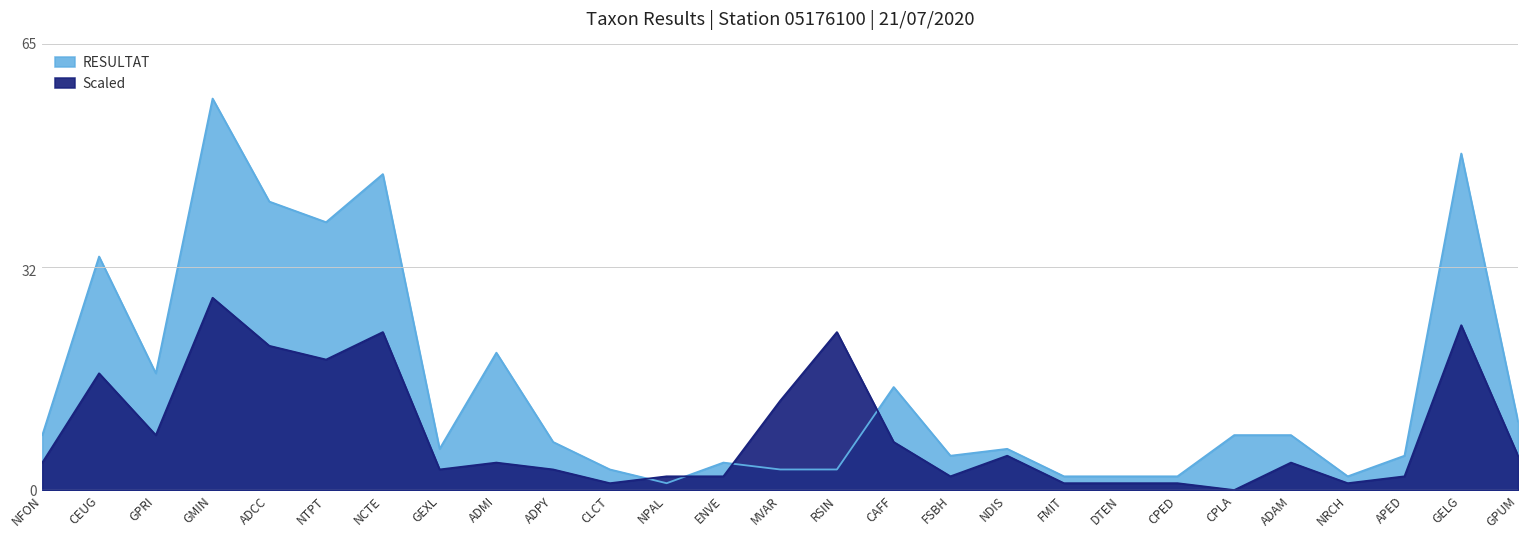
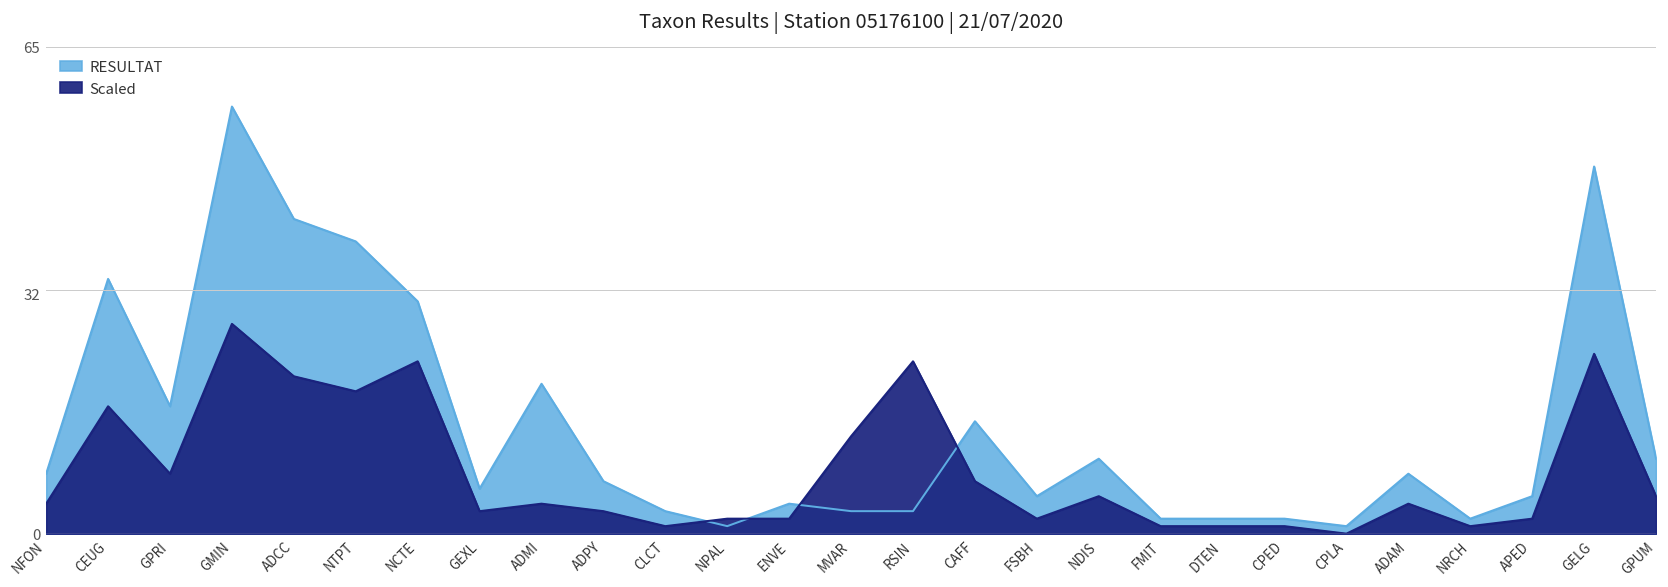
  {
    "RESULTAT": {
      "NFON": 8,
      "CEUG": 34,
      "GPRI": 17,
      "GMIN": 57,
      "ADCC": 42,
      "NTPT": 39,
-     "NCTE": 46,
+     "NCTE": 31,
      "GEXL": 6,
      "ADMI": 20,
      "ADPY": 7,
      "CLCT": 3,
      "NPAL": 1,
      "ENVE": 4,
      "MVAR": 3,
      "RSIN": 3,
      "CAFF": 15,
      "FSBH": 5,
-     "NDIS": 6,
+     "NDIS": 10,
      "FMIT": 2,
      "DTEN": 2,
      "CPED": 2,
-     "CPLA": 8,
+     "CPLA": 1,
      "ADAM": 8,
      "NRCH": 2,
      "APED": 5,
      "GELG": 49,
      "GPUM": 10
    },
    "Scaled": {
      "NFON": 4,
      "CEUG": 17,
      "GPRI": 8,
      "GMIN": 28,
      "ADCC": 21,
      "NTPT": 19,
      "NCTE": 23,
      "GEXL": 3,
      "ADMI": 4,
      "ADPY": 3,
      "CLCT": 1,
      "NPAL": 2,
      "ENVE": 2,
      "MVAR": 13,
      "RSIN": 23,
      "CAFF": 7,
      "FSBH": 2,
      "NDIS": 5,
      "FMIT": 1,
      "DTEN": 1,
      "CPED": 1,
      "CPLA": 0,
      "ADAM": 4,
      "NRCH": 1,
      "APED": 2,
      "GELG": 24,
      "GPUM": 5
    }
  }
